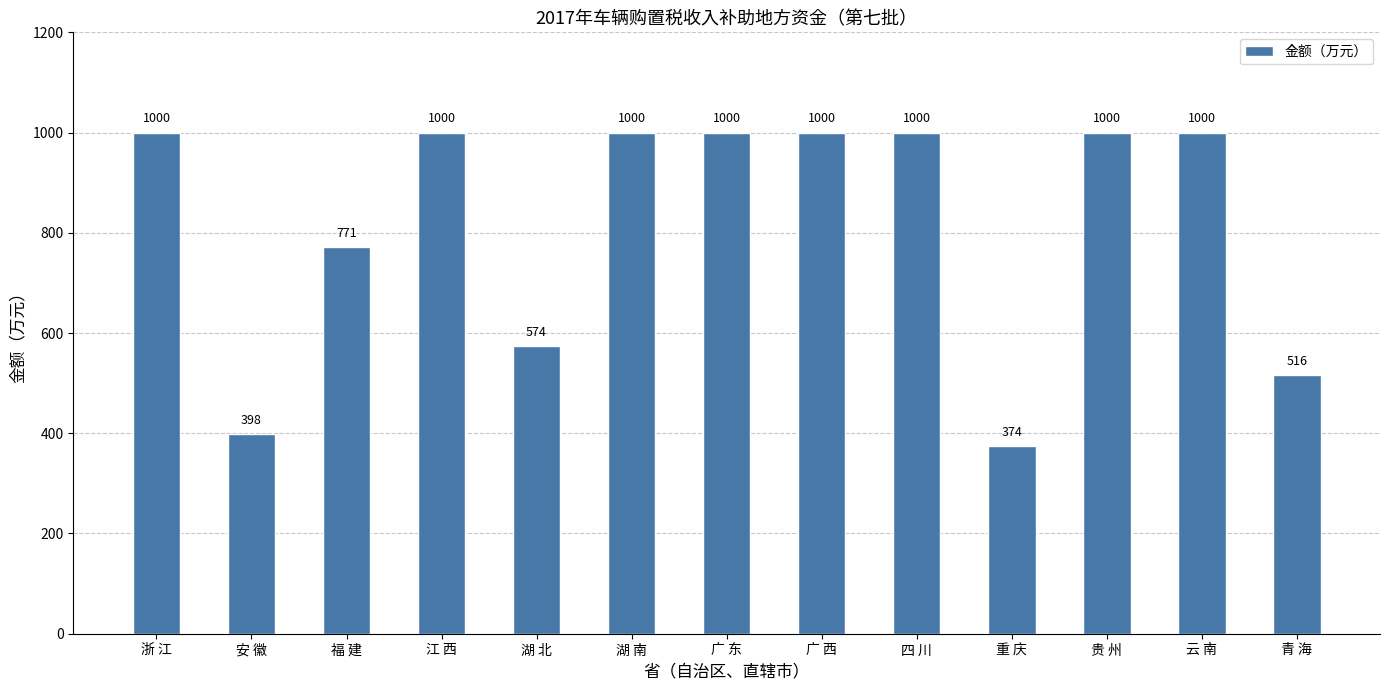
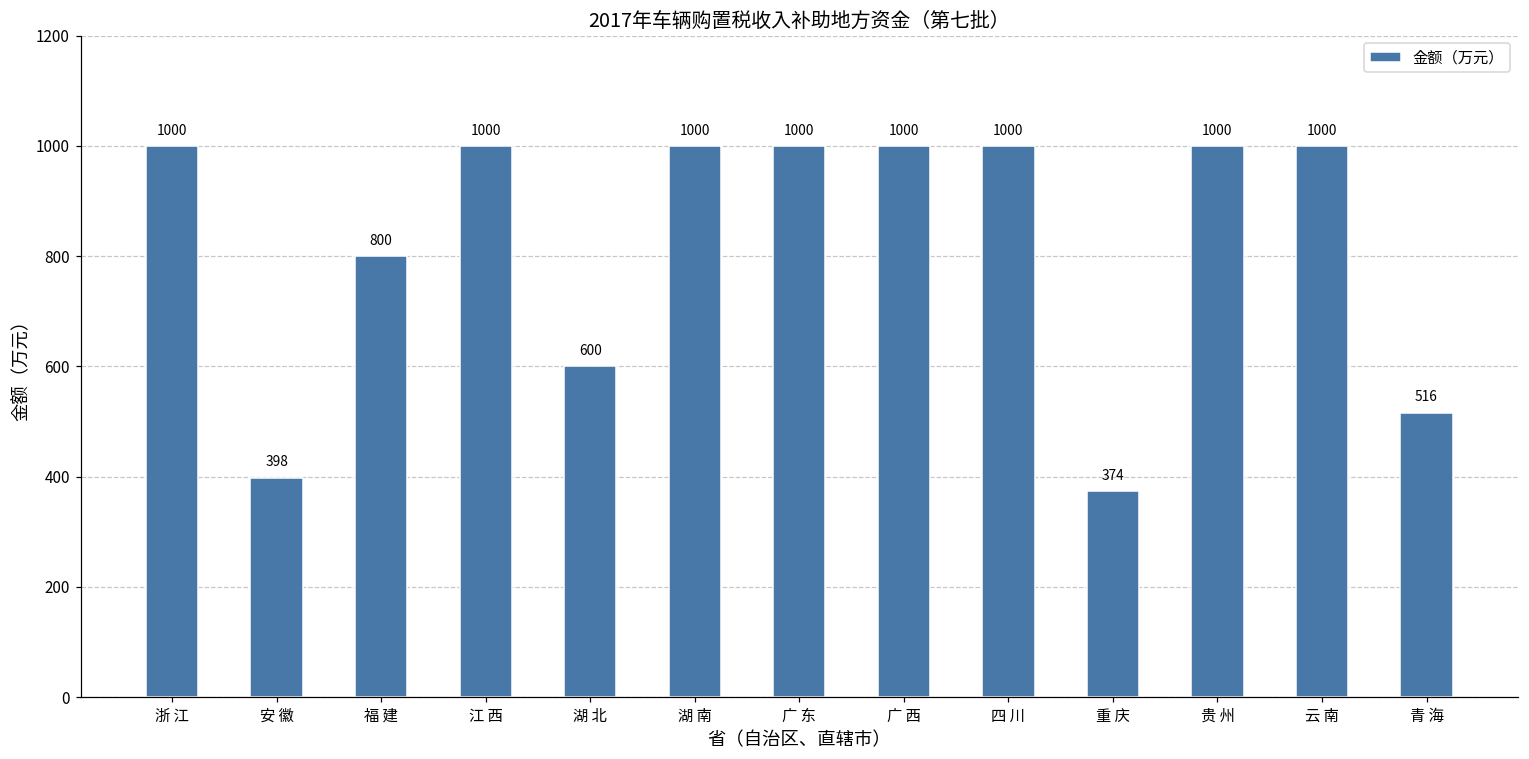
  {
    "浙 江": 1000,
    "安 徽": 398,
-   "福 建": 771,
+   "福 建": 800,
    "江 西": 1000,
-   "湖 北": 574,
+   "湖 北": 600,
    "湖 南": 1000,
    "广 东": 1000,
    "广 西": 1000,
    "四 川": 1000,
    "重 庆": 374,
    "贵 州": 1000,
    "云 南": 1000,
    "青 海": 516
  }
